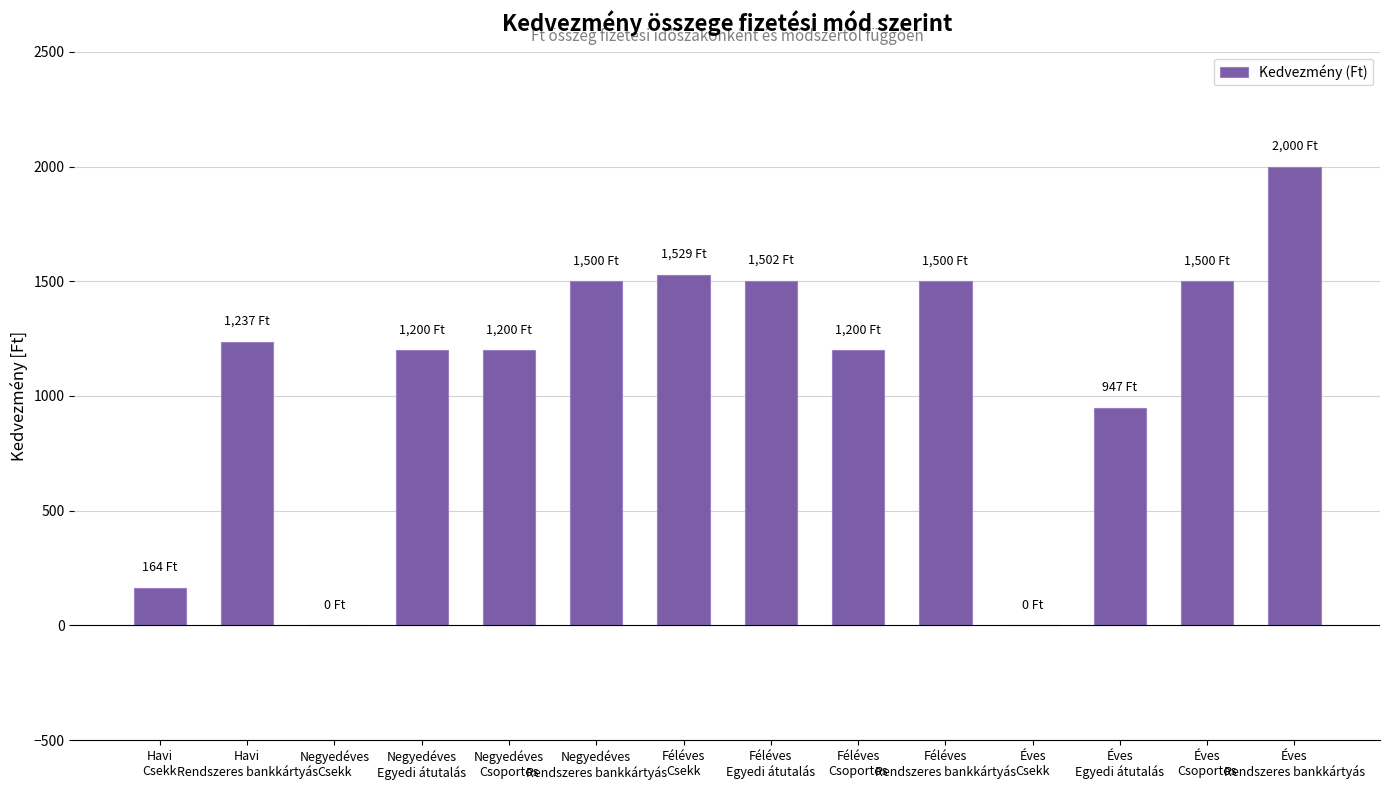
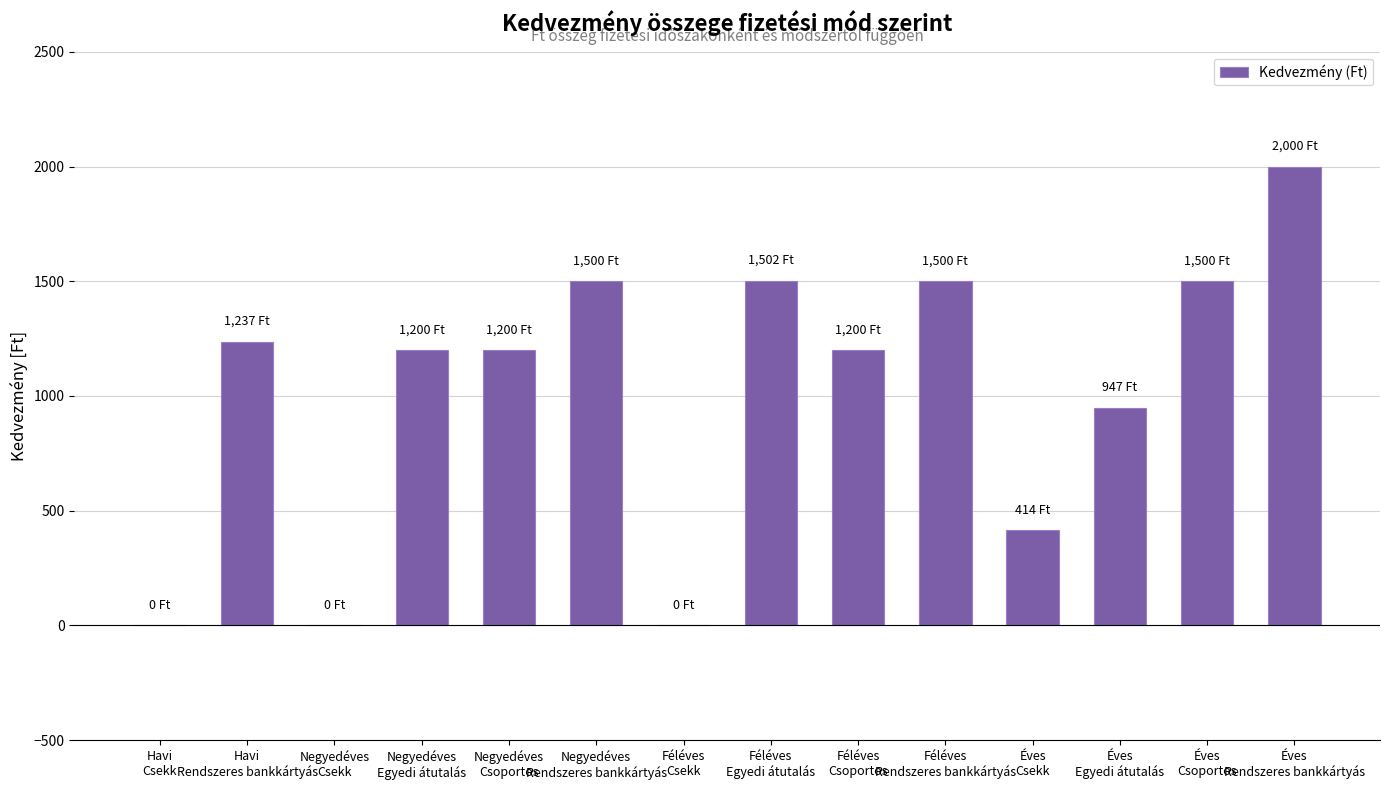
  {
-   "Havi Csekk": "164",
+   "Havi Csekk": "0",
    "Havi Rendszeres bankkártyás": "1,237",
    "Negyedéves Egyedi átutalás": "1,200",
    "Negyedéves Rendszeres bankkártyás": "1,500",
-   "Féléves Csekk": "1,529",
+   "Féléves Csekk": "0",
    "Féléves Egyedi átutalás": "1,502",
    "Féléves Rendszeres bankkártyás": "1,500",
-   "Éves Csekk": "0",
+   "Éves Csekk": "414",
    "Éves Egyedi átutalás": "947",
    "Éves Rendszeres bankkártyás": "2,000"
  }
